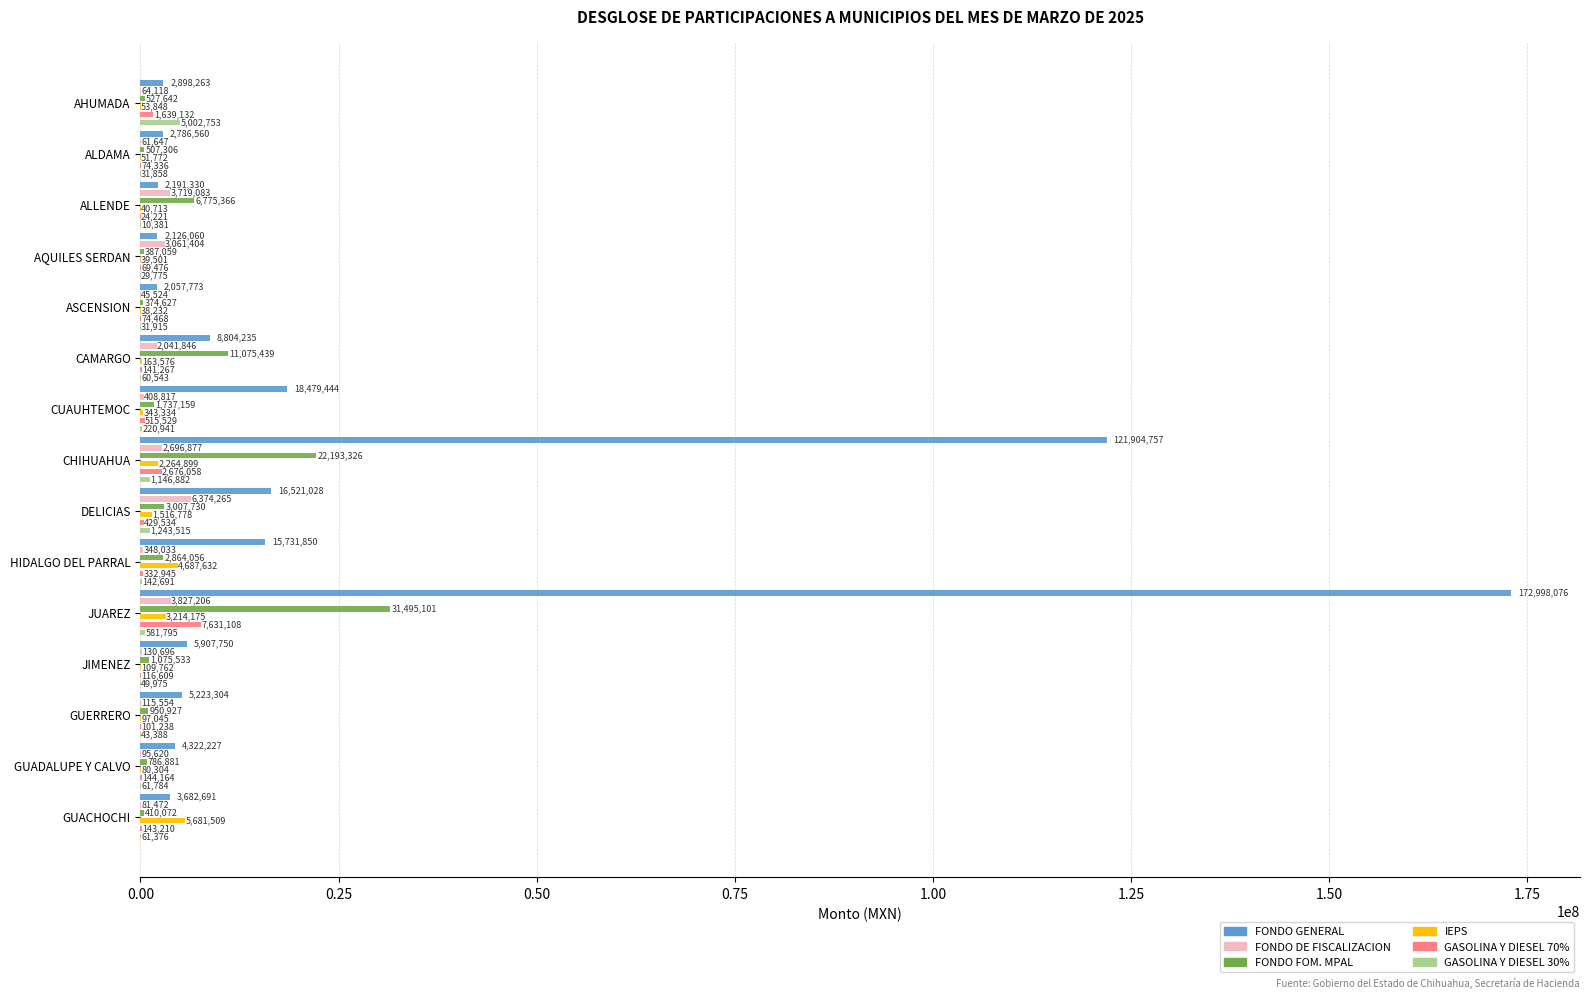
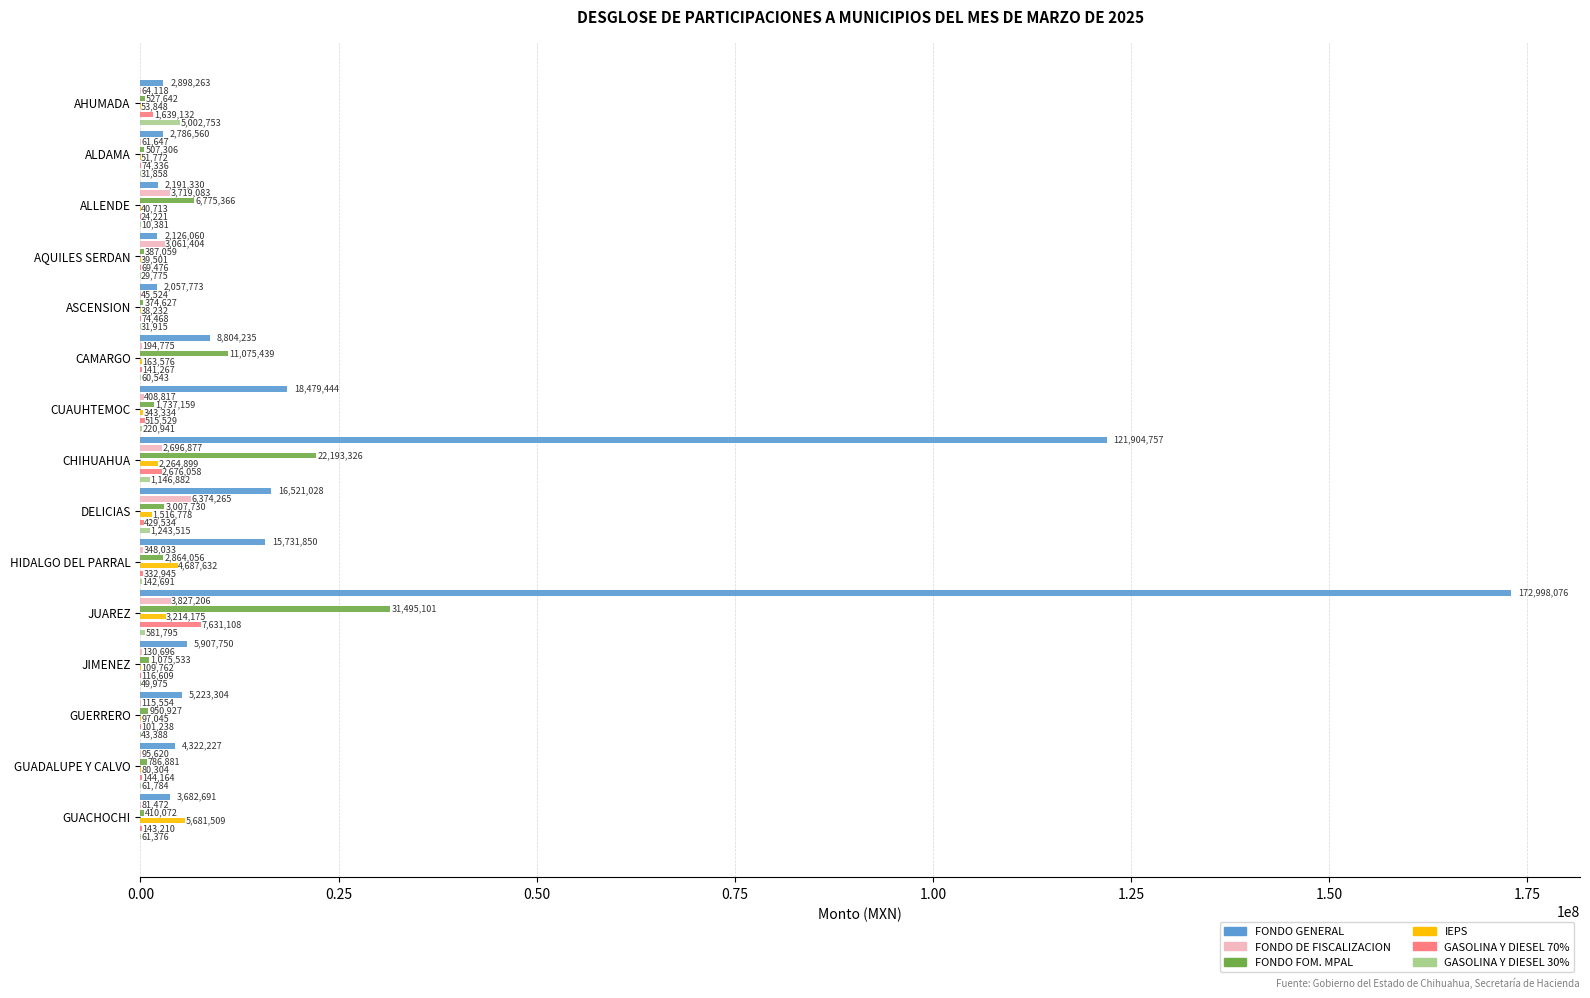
  {
    "FONDO GENERAL": {
      "AHUMADA": "2,898,263",
      "ALDAMA": "2,786,560",
      "ALLENDE": "2,191,330",
      "AQUILES SERDAN": "2,126,060",
      "ASCENSION": "2,057,773",
      "CAMARGO": "8,804,235",
      "CUAUHTEMOC": "18,479,444",
      "CHIHUAHUA": "121,904,757",
      "DELICIAS": "16,521,028",
      "HIDALGO DEL PARRAL": "15,731,850",
      "JUAREZ": "172,998,076",
      "JIMENEZ": "5,907,750",
      "GUERRERO": "5,223,304",
      "GUADALUPE Y CALVO": "4,322,227",
      "GUACHOCHI": "3,682,691"
    },
    "FONDO DE FISCALIZACION": {
      "AHUMADA": "64,118",
      "ALDAMA": "61,647",
      "ALLENDE": "3,719,083",
      "AQUILES SERDAN": "3,061,404",
      "ASCENSION": "45,524",
-     "CAMARGO": "2,041,846",
+     "CAMARGO": "194,775",
      "CUAUHTEMOC": "408,817",
      "CHIHUAHUA": "2,696,877",
      "DELICIAS": "6,374,265",
      "HIDALGO DEL PARRAL": "348,033",
      "JUAREZ": "3,827,206",
      "JIMENEZ": "130,696",
      "GUERRERO": "115,554",
      "GUADALUPE Y CALVO": "95,620",
      "GUACHOCHI": "81,472"
    },
    "FONDO FOM. MPAL": {
      "AHUMADA": "527,642",
      "ALDAMA": "507,306",
      "ALLENDE": "6,775,366",
      "AQUILES SERDAN": "387,059",
      "ASCENSION": "374,627",
      "CAMARGO": "11,075,439",
      "CUAUHTEMOC": "1,737,159",
      "CHIHUAHUA": "22,193,326",
      "DELICIAS": "3,007,730",
      "HIDALGO DEL PARRAL": "2,864,056",
      "JUAREZ": "31,495,101",
      "JIMENEZ": "1,075,533",
      "GUERRERO": "950,927",
      "GUADALUPE Y CALVO": "786,881",
      "GUACHOCHI": "410,072"
    },
    "IEPS": {
      "AHUMADA": "53,848",
      "ALDAMA": "51,772",
      "ALLENDE": "40,713",
      "AQUILES SERDAN": "39,501",
      "ASCENSION": "38,232",
      "CAMARGO": "163,576",
      "CUAUHTEMOC": "343,334",
      "CHIHUAHUA": "2,264,899",
      "DELICIAS": "1,516,778",
      "HIDALGO DEL PARRAL": "4,687,632",
      "JUAREZ": "3,214,175",
      "JIMENEZ": "109,762",
      "GUERRERO": "97,045",
      "GUADALUPE Y CALVO": "80,304",
      "GUACHOCHI": "5,681,509"
    },
    "GASOLINA Y DIESEL 70%": {
      "AHUMADA": "1,639,132",
      "ALDAMA": "74,336",
      "ALLENDE": "24,221",
      "AQUILES SERDAN": "69,476",
      "ASCENSION": "74,468",
      "CAMARGO": "141,267",
      "CUAUHTEMOC": "515,529",
      "CHIHUAHUA": "2,676,058",
      "DELICIAS": "429,534",
      "HIDALGO DEL PARRAL": "332,945",
      "JUAREZ": "7,631,108",
      "JIMENEZ": "116,609",
      "GUERRERO": "101,238",
      "GUADALUPE Y CALVO": "144,164",
      "GUACHOCHI": "143,210"
    },
    "GASOLINA Y DIESEL 30%": {
      "AHUMADA": "5,002,753",
      "ALDAMA": "31,858",
      "ALLENDE": "10,381",
      "AQUILES SERDAN": "29,775",
      "ASCENSION": "31,915",
      "CAMARGO": "60,543",
      "CUAUHTEMOC": "220,941",
      "CHIHUAHUA": "1,146,882",
      "DELICIAS": "1,243,515",
      "HIDALGO DEL PARRAL": "142,691",
      "JUAREZ": "581,795",
      "JIMENEZ": "49,975",
      "GUERRERO": "43,388",
      "GUADALUPE Y CALVO": "61,784",
      "GUACHOCHI": "61,376"
    }
  }
